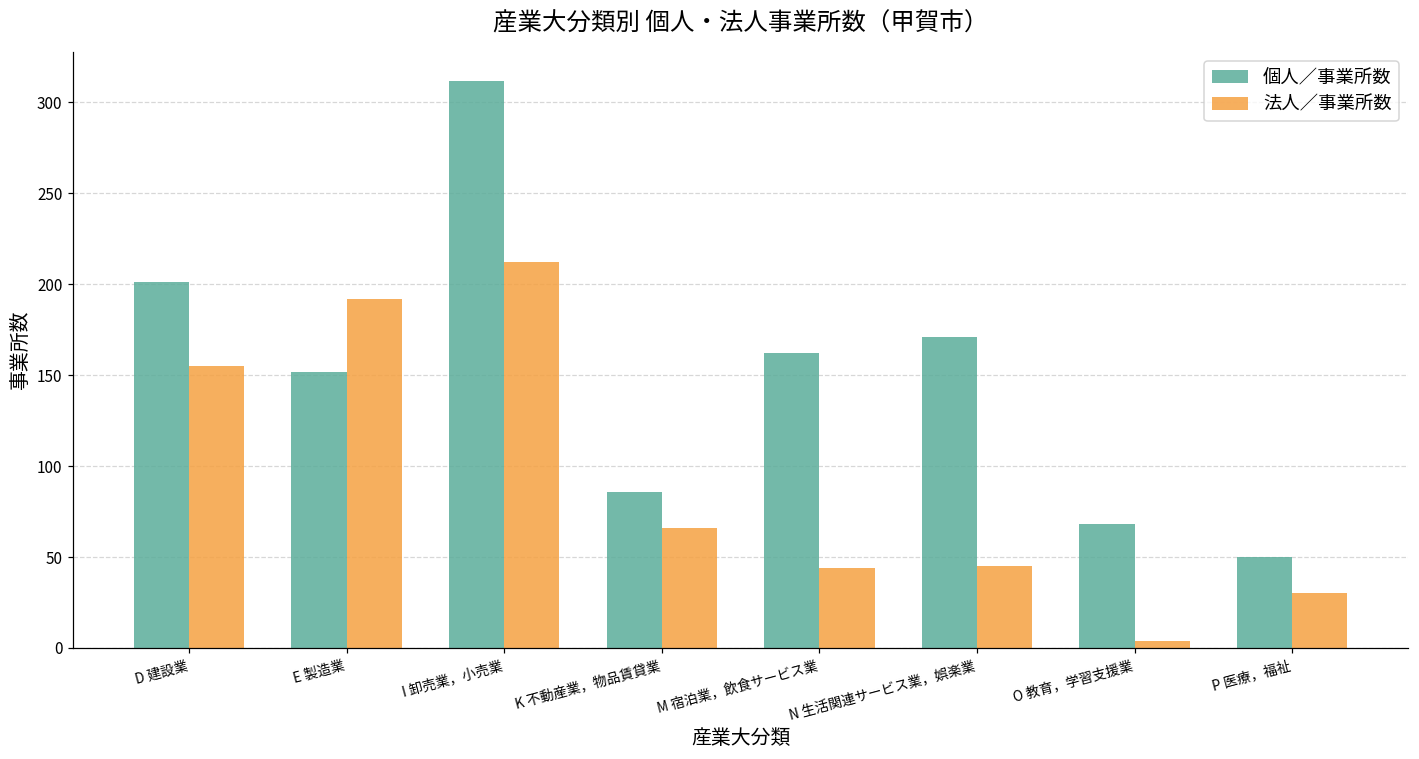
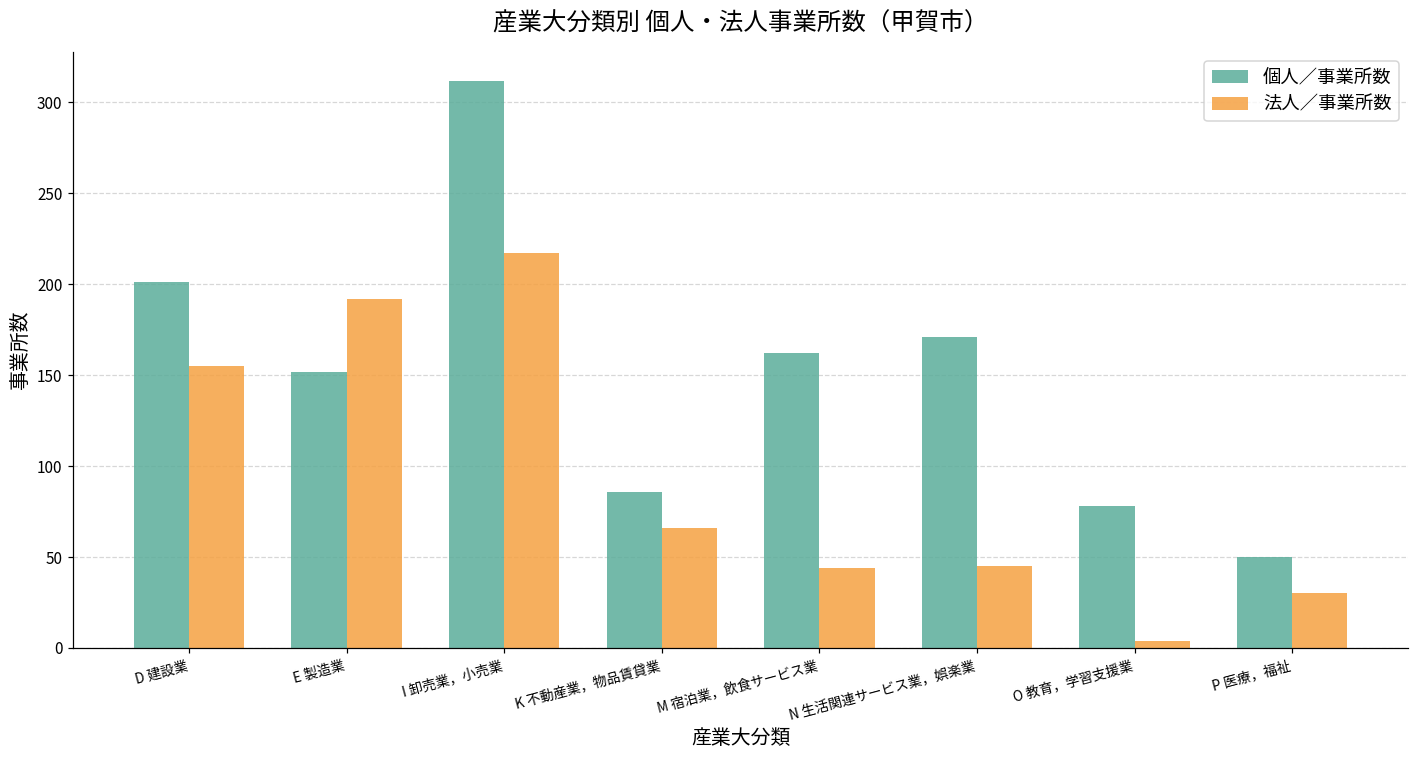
  {
    "個人／事業所数": {
      "D 建設業": 201,
      "E 製造業": 152,
      "I 卸売業，小売業": 312,
      "K 不動産業，物品賃貸業": 86,
      "M 宿泊業，飲食サービス業": 162,
      "N 生活関連サービス業，娯楽業": 171,
-     "O 教育，学習支援業": 68,
+     "O 教育，学習支援業": 78,
      "P 医療，福祉": 50
    },
    "法人／事業所数": {
      "D 建設業": 155,
      "E 製造業": 192,
-     "I 卸売業，小売業": 212,
+     "I 卸売業，小売業": 217,
      "K 不動産業，物品賃貸業": 66,
      "M 宿泊業，飲食サービス業": 44,
      "N 生活関連サービス業，娯楽業": 45,
      "O 教育，学習支援業": 4,
      "P 医療，福祉": 30
    }
  }
